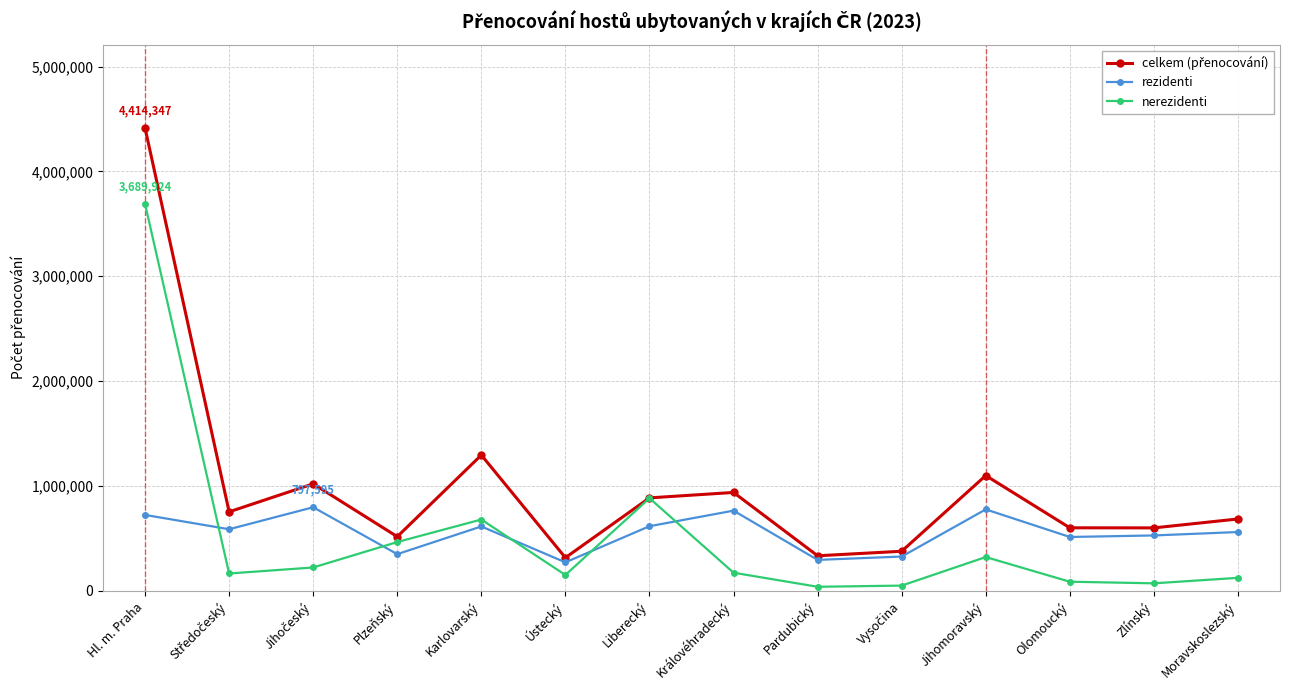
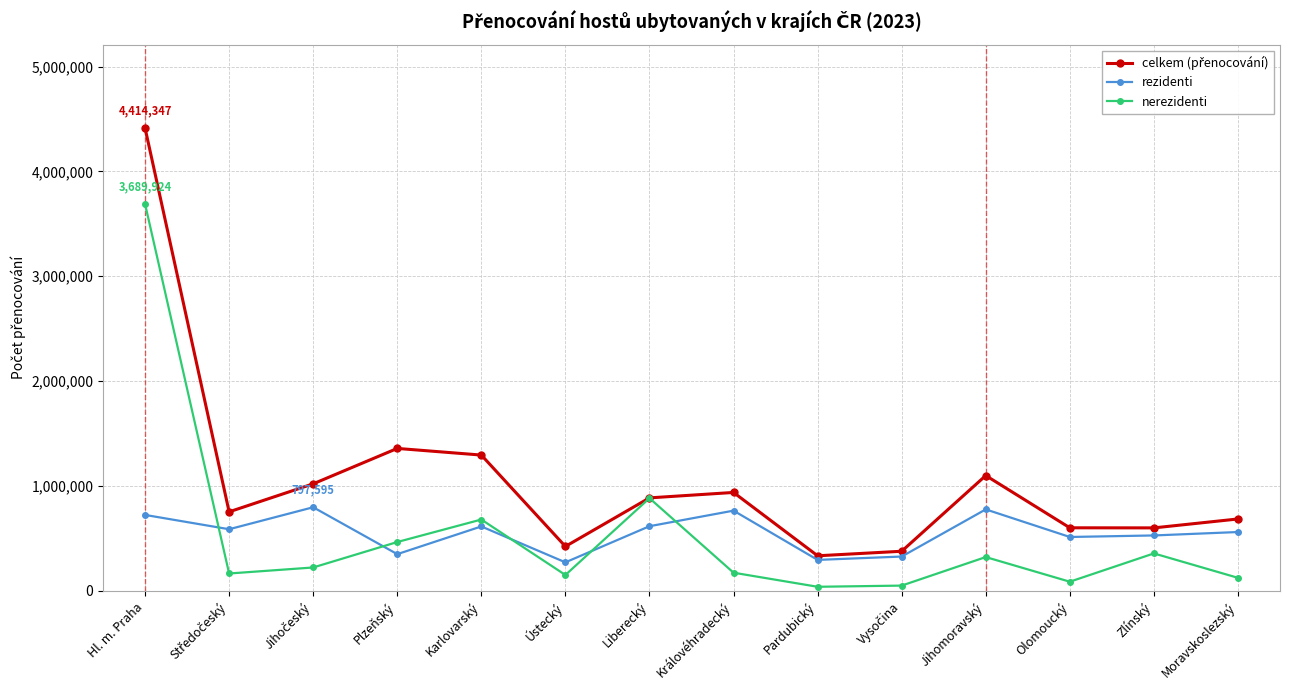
  {
    "celkem (přenocování)": {
      "Středočeský": "750,000",
-     "Plzeňský": "520,000",
+     "Plzeňský": "1,360,000",
      "Karlovarský": "1,300,000",
-     "Ústecký": "320,000",
+     "Ústecký": "420,000",
      "Královéhradecký": "940,000",
      "Pardubický": "330,000",
      "Vysočina": "380,000",
      "Jihomoravský": "1,100,000",
      "Olomoucký": "600,000",
      "Zlínský": "600,000",
      "Moravskoslezský": "690,000"
    },
    "rezidenti": {
      "Hl. m. Praha": "720,000",
      "Středočeský": "590,000",
      "Plzeňský": "350,000",
      "Karlovarský": "610,000",
      "Ústecký": "270,000",
      "Liberecký": "620,000",
      "Královéhradecký": "770,000",
      "Pardubický": "300,000",
      "Vysočina": "330,000",
      "Jihomoravský": "780,000",
      "Olomoucký": "510,000",
      "Zlínský": "530,000",
      "Moravskoslezský": "560,000"
    },
    "nerezidenti": {
      "Středočeský": "170,000",
      "Jihočeský": "220,000",
      "Plzeňský": "470,000",
      "Karlovarský": "680,000",
      "Ústecký": "150,000",
      "Královéhradecký": "170,000",
      "Pardubický": "40,000",
      "Vysočina": "50,000",
      "Jihomoravský": "320,000",
      "Olomoucký": "90,000",
-     "Zlínský": "70,000",
+     "Zlínský": "360,000",
      "Moravskoslezský": "120,000"
    }
  }
